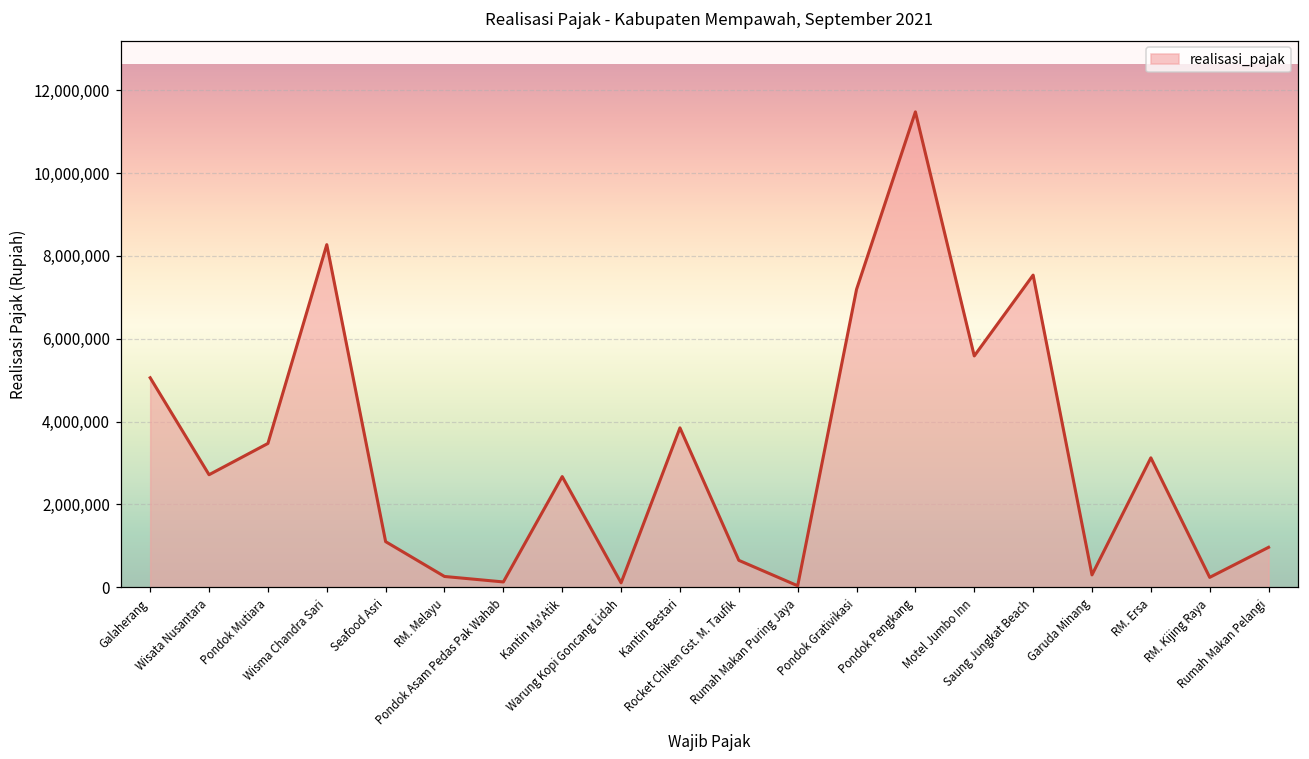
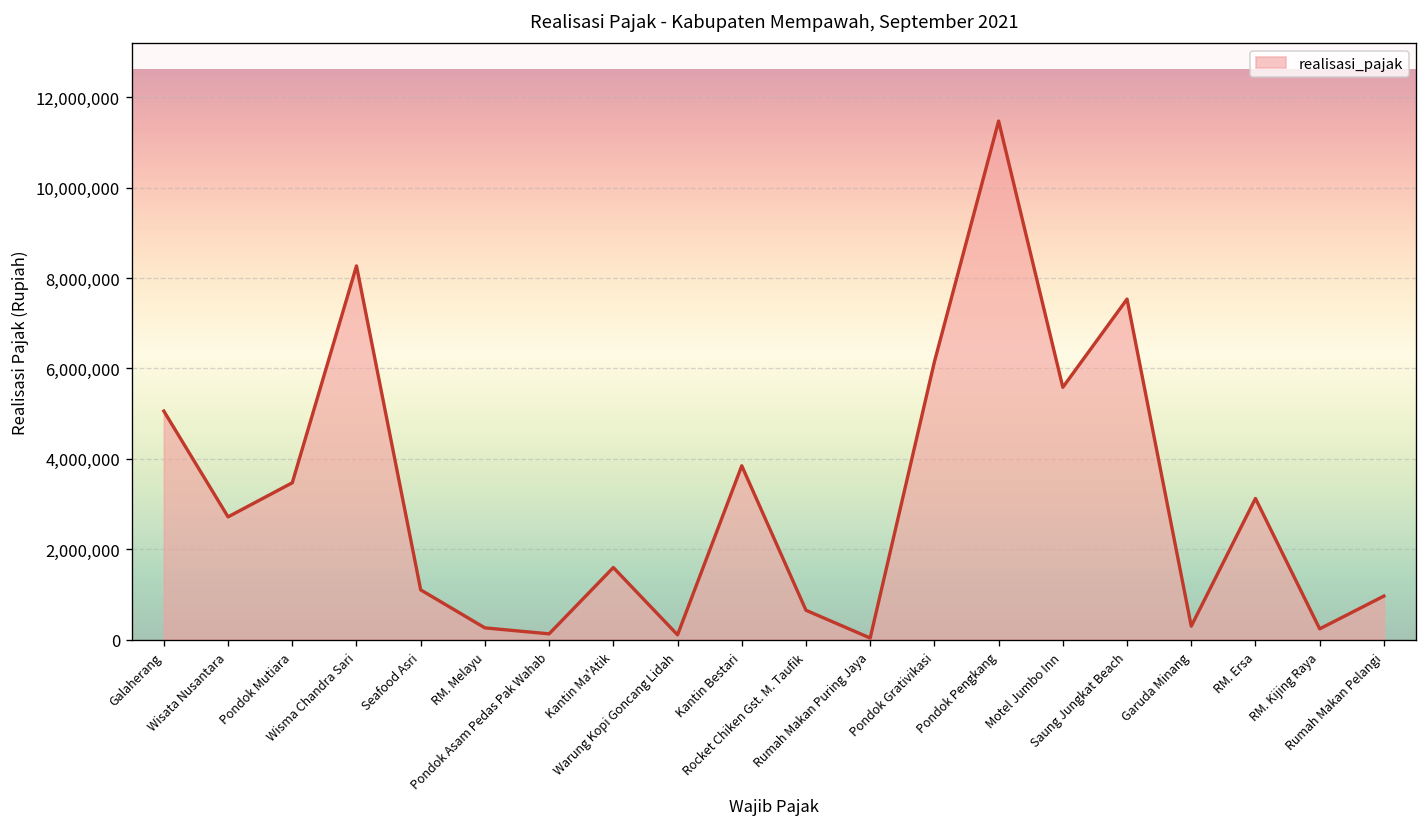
  {
    "Galaherang": "5,100,000",
    "Wisata Nusantara": "2,700,000",
    "Pondok Mutiara": "3,500,000",
    "Wisma Chandra Sari": "8,300,000",
    "Seafood Asri": "1,100,000",
    "RM. Melayu": "300,000",
    "Pondok Asam Pedas Pak Wahab": "100,000",
-   "Kantin Ma'Atik": "2,700,000",
+   "Kantin Ma'Atik": "1,600,000",
    "Warung Kopi Goncang Lidah": "100,000",
    "Kantin Bestari": "3,800,000",
    "Rocket Chiken Gst. M. Taufik": "700,000",
    "Rumah Makan Puring Jaya": "0",
-   "Pondok Grativikasi": "7,200,000",
+   "Pondok Grativikasi": "6,100,000",
    "Pondok Pengkang": "11,500,000",
    "Motel Jumbo Inn": "5,600,000",
    "Saung Jungkat Beach": "7,500,000",
    "Garuda Minang": "300,000",
    "RM. Ersa": "3,100,000",
    "RM. Kijing Raya": "200,000",
    "Rumah Makan Pelangi": "1,000,000"
  }
